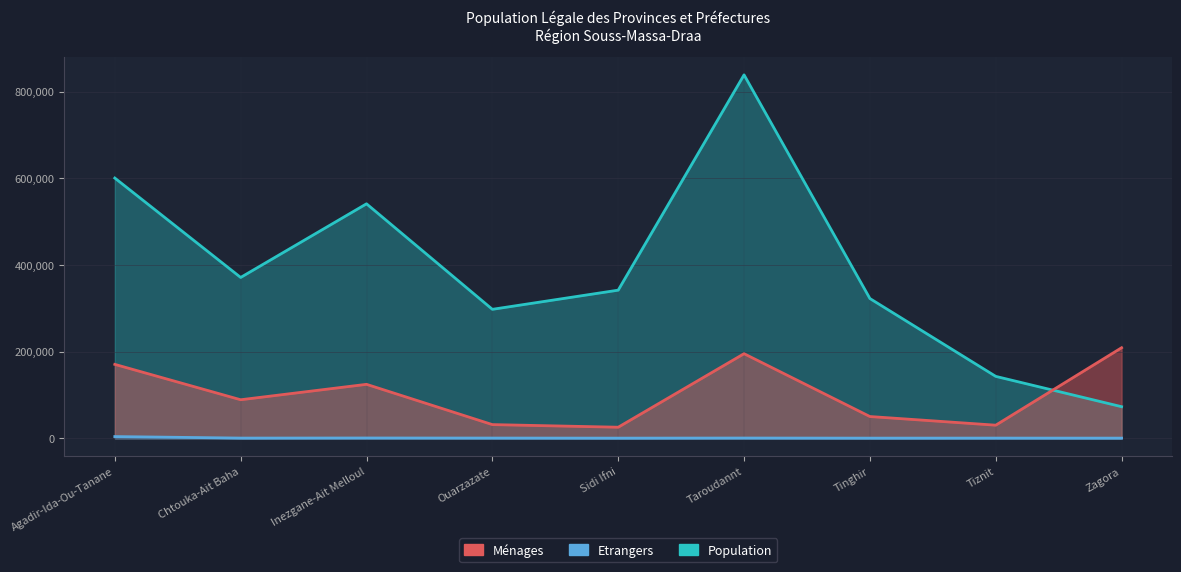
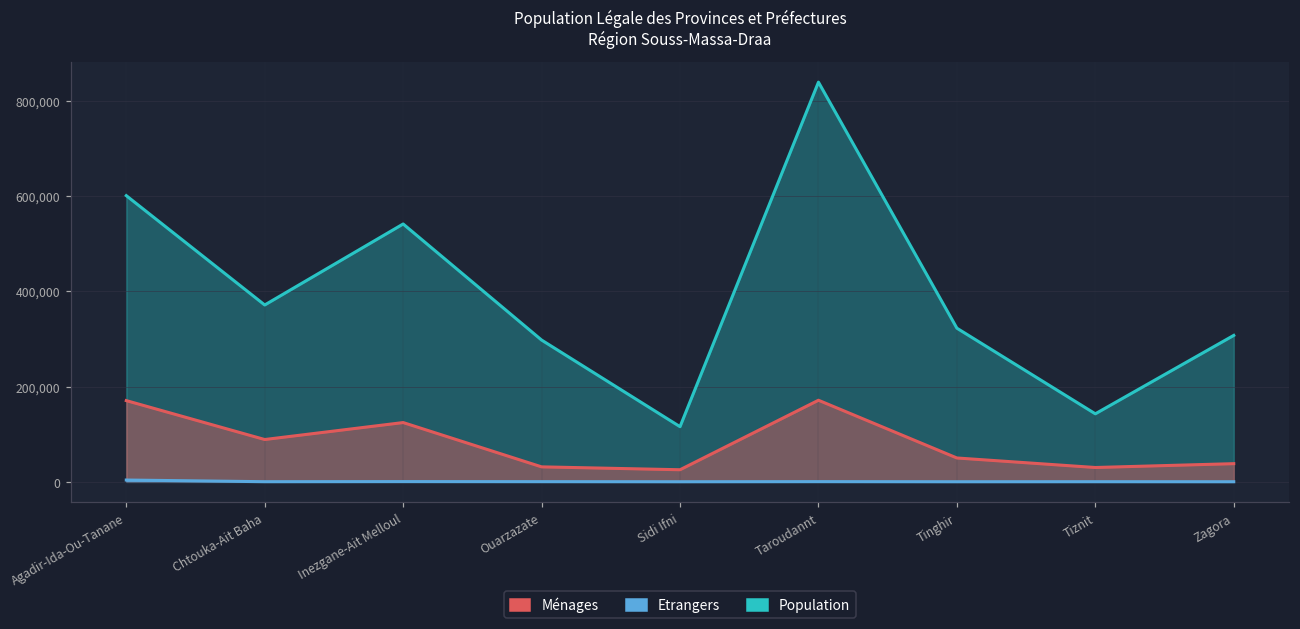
  {
    "Population": {
      "Agadir-Ida-Ou-Tanane": "600,000",
      "Chtouka-Ait Baha": "370,000",
      "Inezgane-Ait Melloul": "540,000",
      "Ouarzazate": "300,000",
-     "Sidi Ifni": "340,000",
+     "Sidi Ifni": "120,000",
      "Taroudannt": "840,000",
      "Tinghir": "320,000",
      "Tiznit": "140,000",
-     "Zagora": "70,000"
+     "Zagora": "310,000"
    },
    "Ménages": {
      "Agadir-Ida-Ou-Tanane": "170,000",
      "Chtouka-Ait Baha": "90,000",
      "Inezgane-Ait Melloul": "120,000",
      "Ouarzazate": "30,000",
      "Sidi Ifni": "30,000",
-     "Taroudannt": "200,000",
+     "Taroudannt": "170,000",
      "Tinghir": "50,000",
      "Tiznit": "30,000",
-     "Zagora": "210,000"
+     "Zagora": "40,000"
    },
    "Etrangers": {
      "Agadir-Ida-Ou-Tanane": "0",
      "Chtouka-Ait Baha": "0",
      "Inezgane-Ait Melloul": "0",
      "Ouarzazate": "0",
      "Sidi Ifni": "0",
      "Taroudannt": "0",
      "Tinghir": "0",
      "Tiznit": "0",
      "Zagora": "0"
    }
  }
